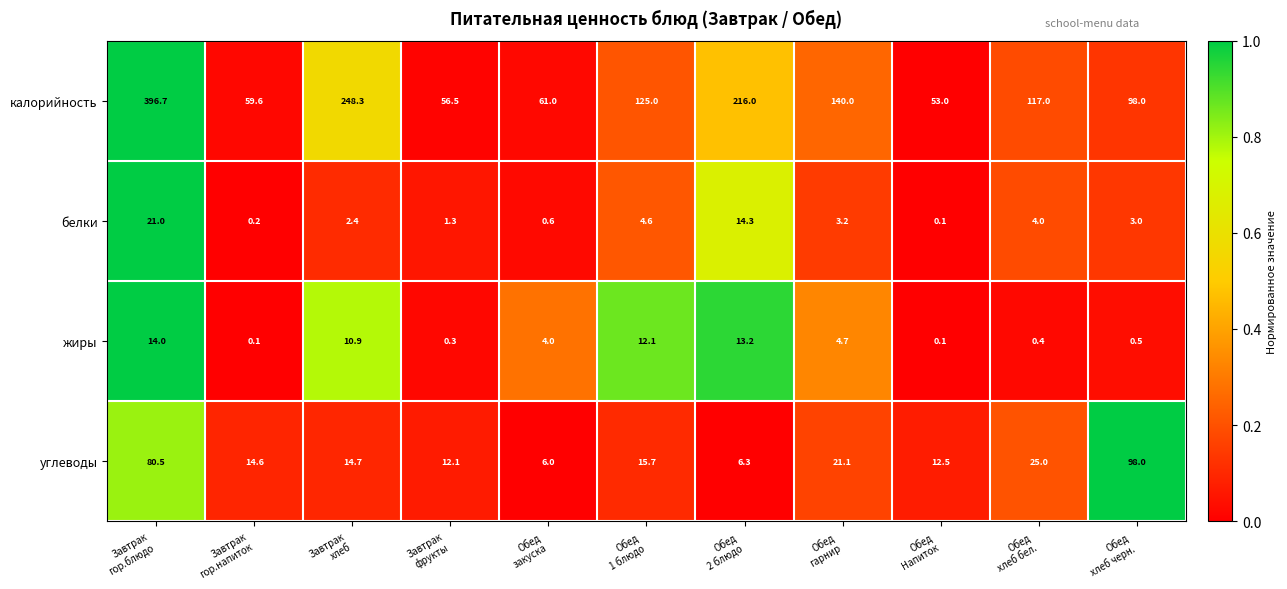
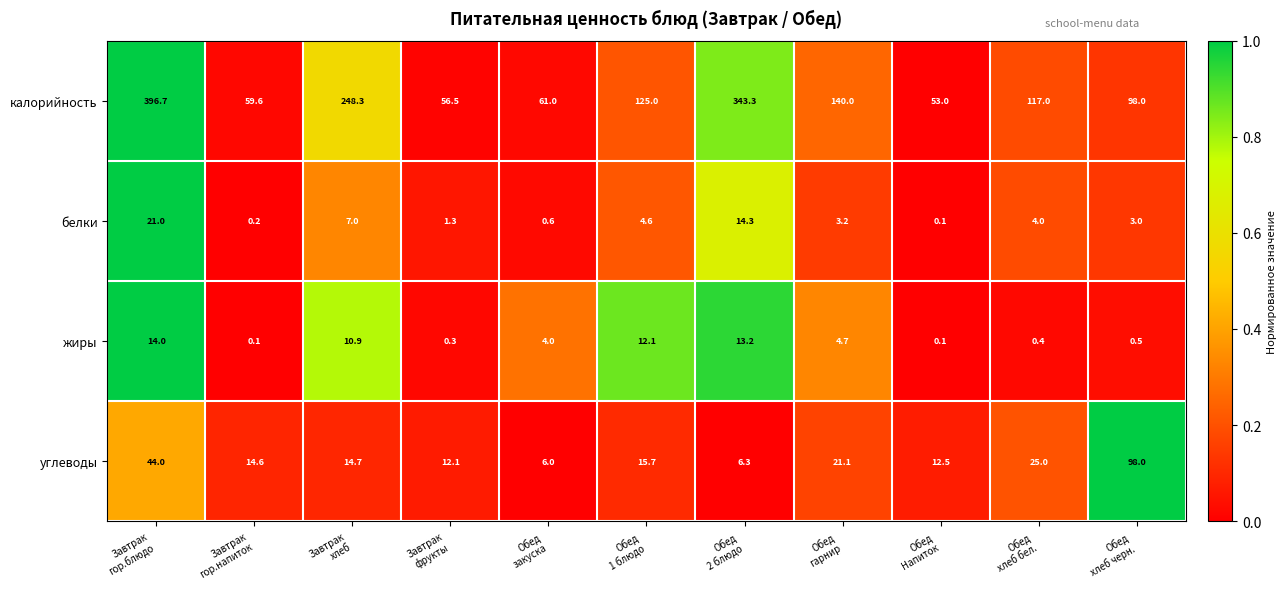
  {
    "калорийность": {
      "Завтрак гор.блюдо": 396.7,
      "Завтрак гор.напиток": 59.6,
      "Завтрак хлеб": 248.3,
      "Завтрак фрукты": 56.5,
      "Обед закуска": 61.0,
      "Обед 1 блюдо": 125.0,
-     "Обед 2 блюдо": 216.0,
+     "Обед 2 блюдо": 343.3,
      "Обед гарнир": 140.0,
      "Обед Напиток": 53.0,
      "Обед хлеб бел.": 117.0,
      "Обед хлеб черн.": 98.0
    },
    "белки": {
      "Завтрак гор.блюдо": 21.0,
      "Завтрак гор.напиток": 0.2,
-     "Завтрак хлеб": 2.4,
+     "Завтрак хлеб": 7.0,
      "Завтрак фрукты": 1.3,
      "Обед закуска": 0.6,
      "Обед 1 блюдо": 4.6,
      "Обед 2 блюдо": 14.3,
      "Обед гарнир": 3.2,
      "Обед Напиток": 0.1,
      "Обед хлеб бел.": 4.0,
      "Обед хлеб черн.": 3.0
    },
    "жиры": {
      "Завтрак гор.блюдо": 14.0,
      "Завтрак гор.напиток": 0.1,
      "Завтрак хлеб": 10.9,
      "Завтрак фрукты": 0.3,
      "Обед закуска": 4.0,
      "Обед 1 блюдо": 12.1,
      "Обед 2 блюдо": 13.2,
      "Обед гарнир": 4.7,
      "Обед Напиток": 0.1,
      "Обед хлеб бел.": 0.4,
      "Обед хлеб черн.": 0.5
    },
    "углеводы": {
-     "Завтрак гор.блюдо": 80.5,
+     "Завтрак гор.блюдо": 44.0,
      "Завтрак гор.напиток": 14.6,
      "Завтрак хлеб": 14.7,
      "Завтрак фрукты": 12.1,
      "Обед закуска": 6.0,
      "Обед 1 блюдо": 15.7,
      "Обед 2 блюдо": 6.3,
      "Обед гарнир": 21.1,
      "Обед Напиток": 12.5,
      "Обед хлеб бел.": 25.0,
      "Обед хлеб черн.": 98.0
    }
  }
